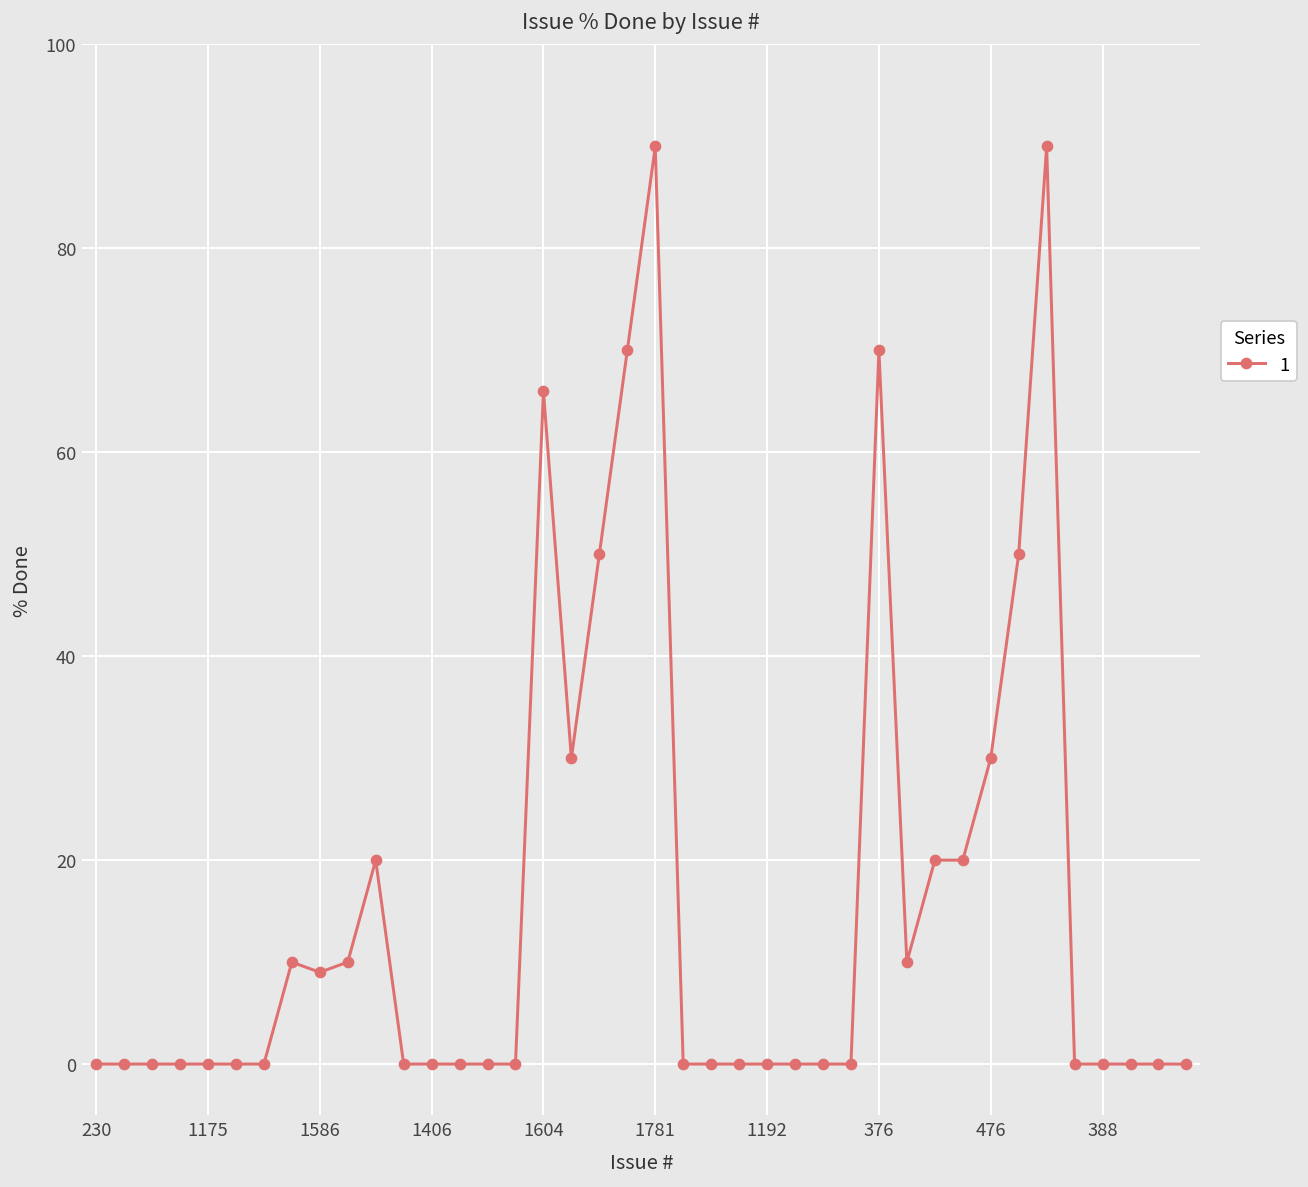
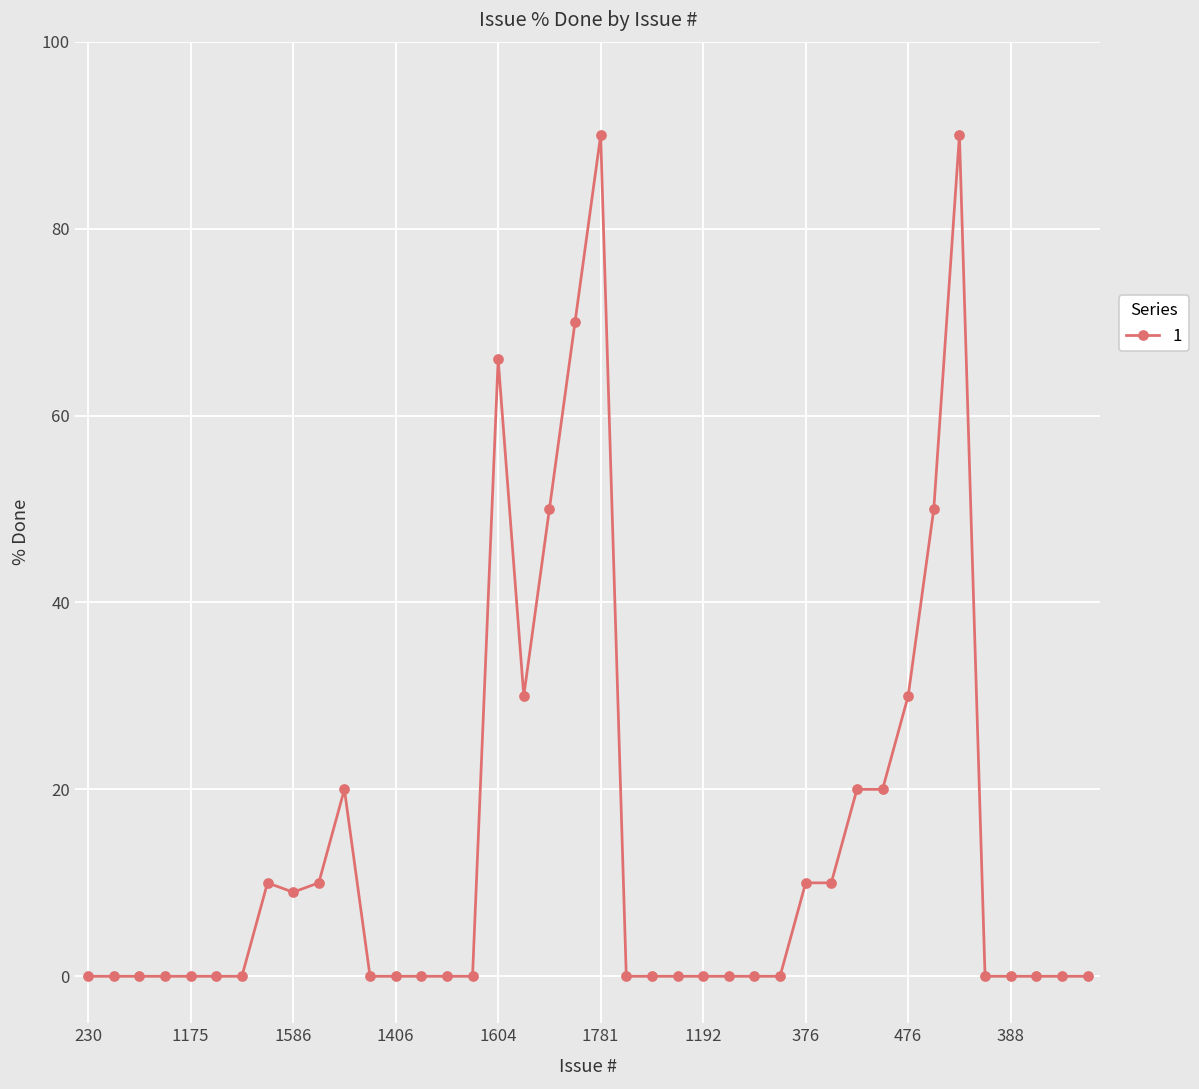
  {
    "230": 0,
    "1175": 0,
    "1586": 9,
    "1406": 0,
    "1604": 66,
    "1781": 90,
    "1192": 0,
-   "376": 70,
+   "376": 10,
    "476": 30,
    "388": 0
  }
